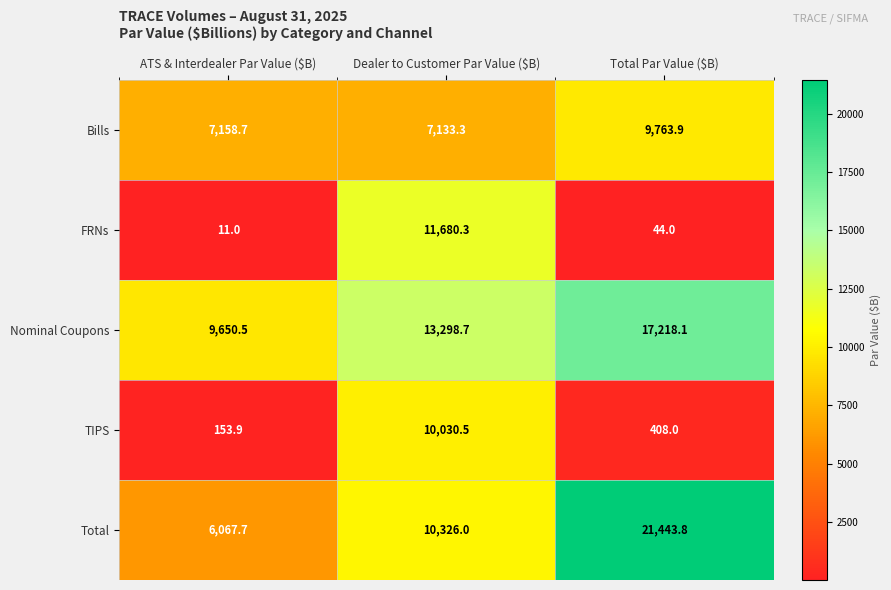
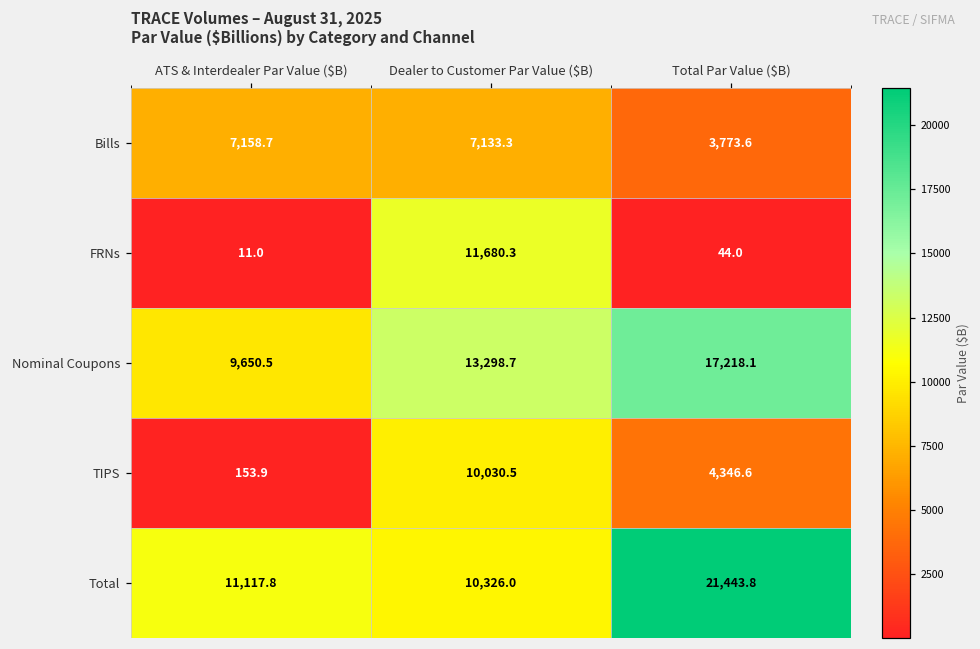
  {
    "Bills": {
      "ATS & Interdealer Par Value ($B)": "7,158.7",
      "Dealer to Customer Par Value ($B)": "7,133.3",
-     "Total Par Value ($B)": "9,763.9"
+     "Total Par Value ($B)": "3,773.6"
    },
    "FRNs": {
      "ATS & Interdealer Par Value ($B)": "11.0",
      "Dealer to Customer Par Value ($B)": "11,680.3",
      "Total Par Value ($B)": "44.0"
    },
    "Nominal Coupons": {
      "ATS & Interdealer Par Value ($B)": "9,650.5",
      "Dealer to Customer Par Value ($B)": "13,298.7",
      "Total Par Value ($B)": "17,218.1"
    },
    "TIPS": {
      "ATS & Interdealer Par Value ($B)": "153.9",
      "Dealer to Customer Par Value ($B)": "10,030.5",
-     "Total Par Value ($B)": "408.0"
+     "Total Par Value ($B)": "4,346.6"
    },
    "Total": {
-     "ATS & Interdealer Par Value ($B)": "6,067.7",
+     "ATS & Interdealer Par Value ($B)": "11,117.8",
      "Dealer to Customer Par Value ($B)": "10,326.0",
      "Total Par Value ($B)": "21,443.8"
    }
  }
